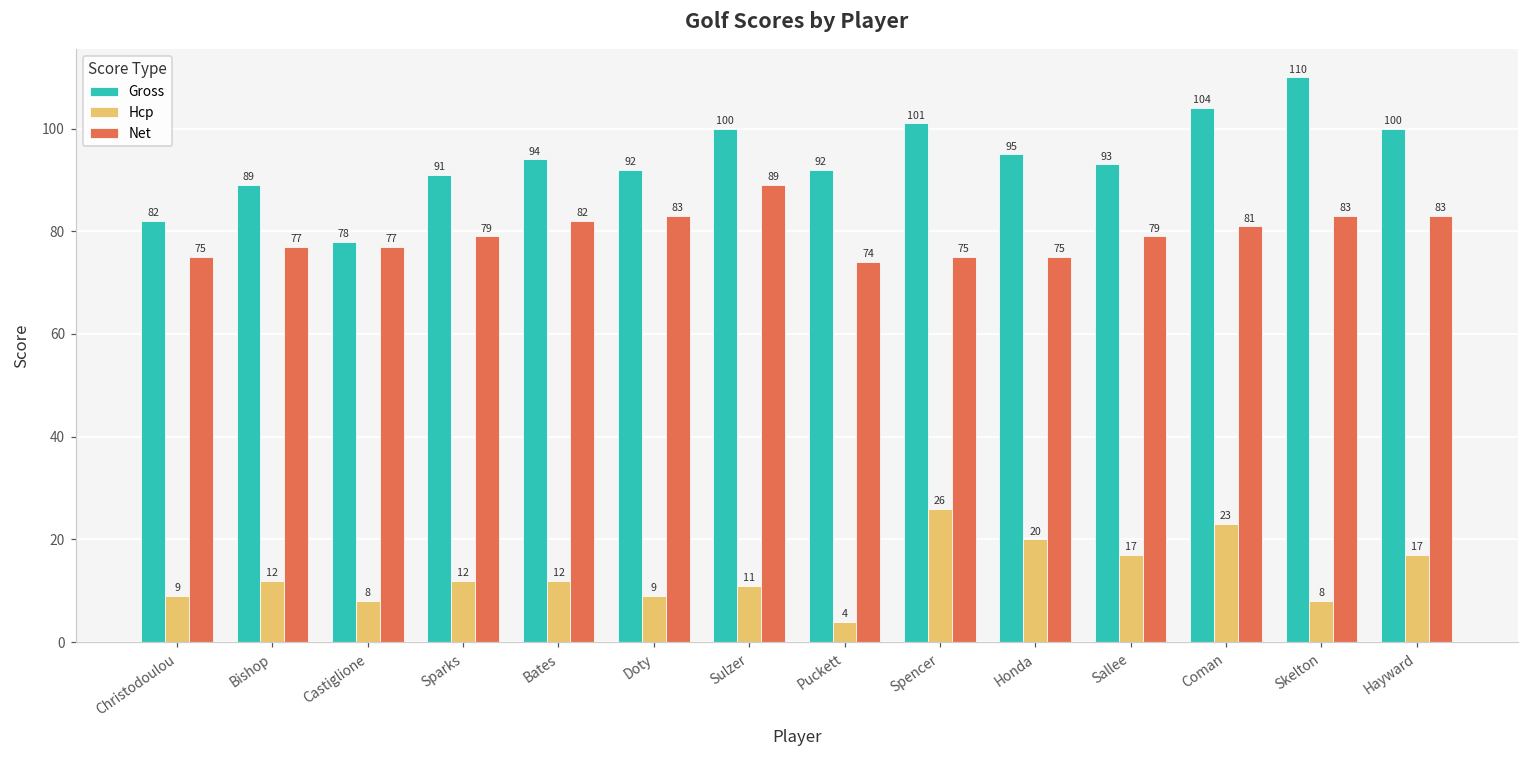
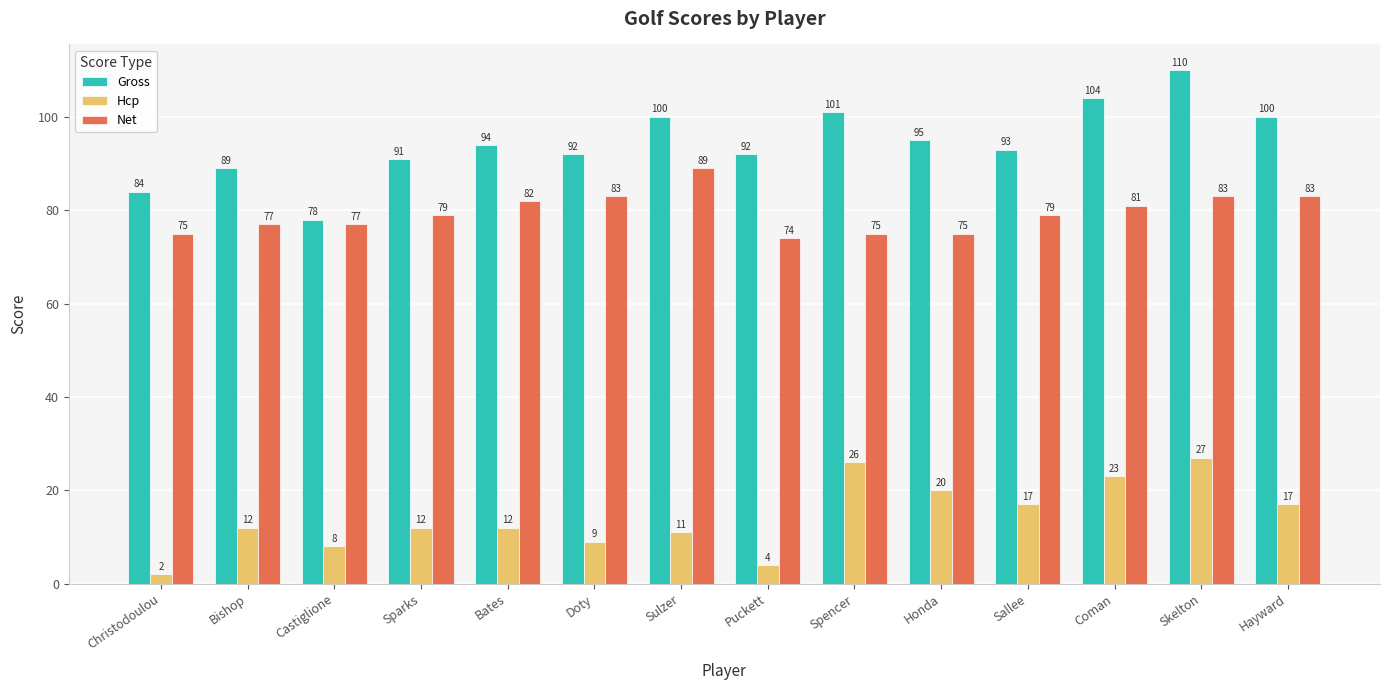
  {
    "Gross": {
-     "Christodoulou": 82,
+     "Christodoulou": 84,
      "Bishop": 89,
      "Castiglione": 78,
      "Sparks": 91,
      "Bates": 94,
      "Doty": 92,
      "Sulzer": 100,
      "Puckett": 92,
      "Spencer": 101,
      "Honda": 95,
      "Sallee": 93,
      "Coman": 104,
      "Skelton": 110,
      "Hayward": 100
    },
    "Hcp": {
-     "Christodoulou": 9,
+     "Christodoulou": 2,
      "Bishop": 12,
      "Castiglione": 8,
      "Sparks": 12,
      "Bates": 12,
      "Doty": 9,
      "Sulzer": 11,
      "Puckett": 4,
      "Spencer": 26,
      "Honda": 20,
      "Sallee": 17,
      "Coman": 23,
-     "Skelton": 8,
+     "Skelton": 27,
      "Hayward": 17
    },
    "Net": {
      "Christodoulou": 75,
      "Bishop": 77,
      "Castiglione": 77,
      "Sparks": 79,
      "Bates": 82,
      "Doty": 83,
      "Sulzer": 89,
      "Puckett": 74,
      "Spencer": 75,
      "Honda": 75,
      "Sallee": 79,
      "Coman": 81,
      "Skelton": 83,
      "Hayward": 83
    }
  }
